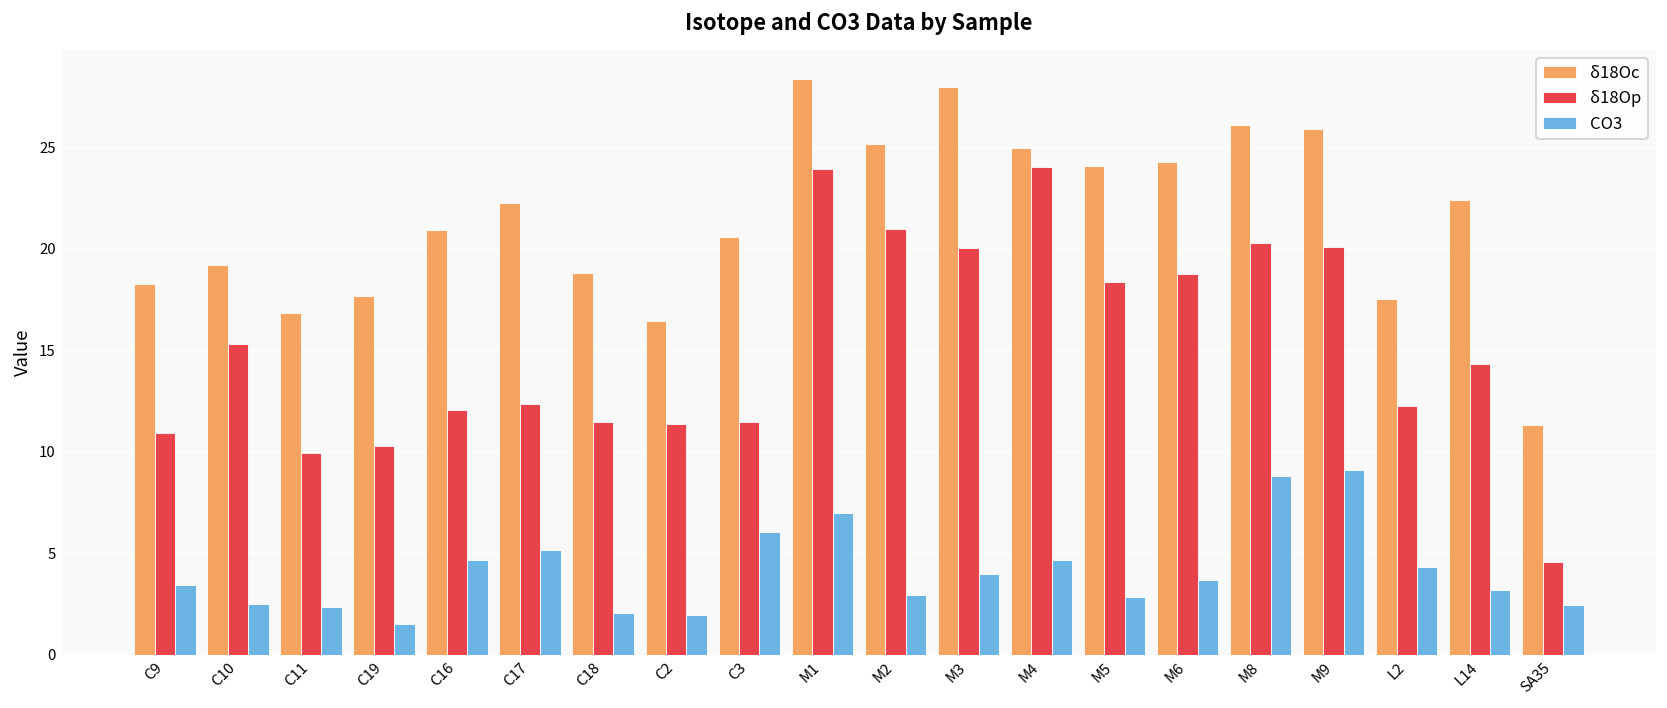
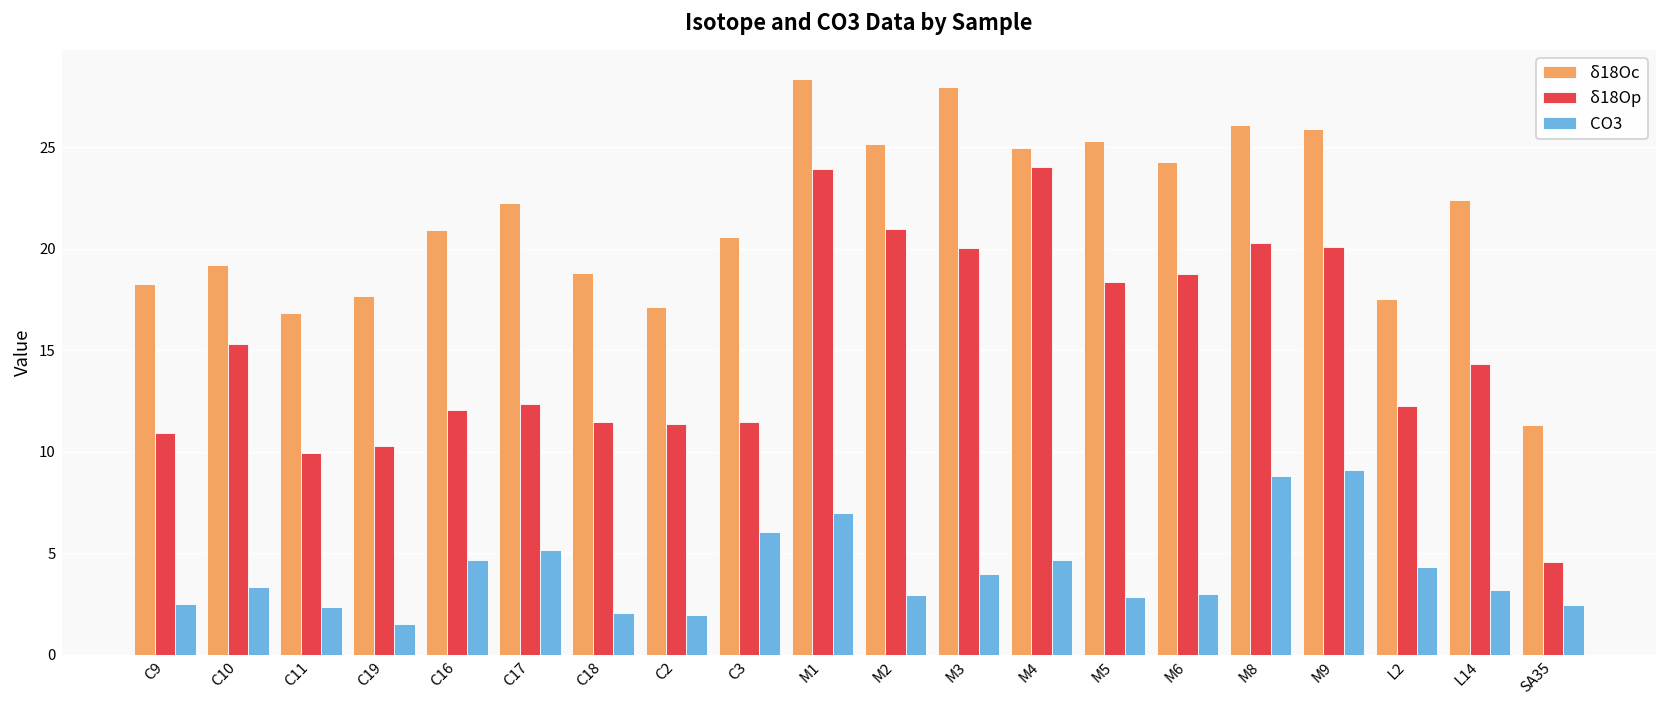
  {
    "δ18Oc": {
      "C9": 18.2,
      "C10": 19.2,
      "C11": 16.8,
      "C19": 17.6,
      "C16": 20.9,
      "C17": 22.2,
      "C18": 18.8,
-     "C2": 16.4,
+     "C2": 17.1,
      "C3": 20.6,
      "M1": 28.4,
      "M2": 25.2,
      "M3": 28.0,
      "M4": 25.0,
-     "M5": 24.1,
+     "M5": 25.3,
      "M6": 24.3,
      "M8": 26.1,
      "M9": 25.9,
      "L2": 17.5,
      "L14": 22.4,
      "SA35": 11.3
    },
    "δ18Op": {
      "C9": 10.9,
      "C10": 15.3,
      "C11": 9.9,
      "C19": 10.3,
      "C16": 12.0,
      "C17": 12.3,
      "C18": 11.4,
      "C2": 11.4,
      "C3": 11.4,
      "M1": 23.9,
      "M2": 21.0,
      "M3": 20.0,
      "M4": 24.0,
      "M5": 18.3,
      "M6": 18.8,
      "M8": 20.3,
      "M9": 20.1,
      "L2": 12.2,
      "L14": 14.3,
      "SA35": 4.5
    },
    "CO3": {
-     "C9": 3.4,
-     "C10": 2.5,
+     "C9": 2.5,
+     "C10": 3.3,
      "C11": 2.4,
      "C19": 1.5,
      "C16": 4.6,
      "C17": 5.2,
      "C18": 2.0,
      "C2": 2.0,
      "C3": 6.0,
      "M1": 7.0,
      "M2": 2.9,
      "M3": 3.9,
      "M4": 4.7,
      "M5": 2.8,
-     "M6": 3.7,
+     "M6": 3.0,
      "M8": 8.8,
      "M9": 9.1,
      "L2": 4.3,
      "L14": 3.2,
      "SA35": 2.5
    }
  }
